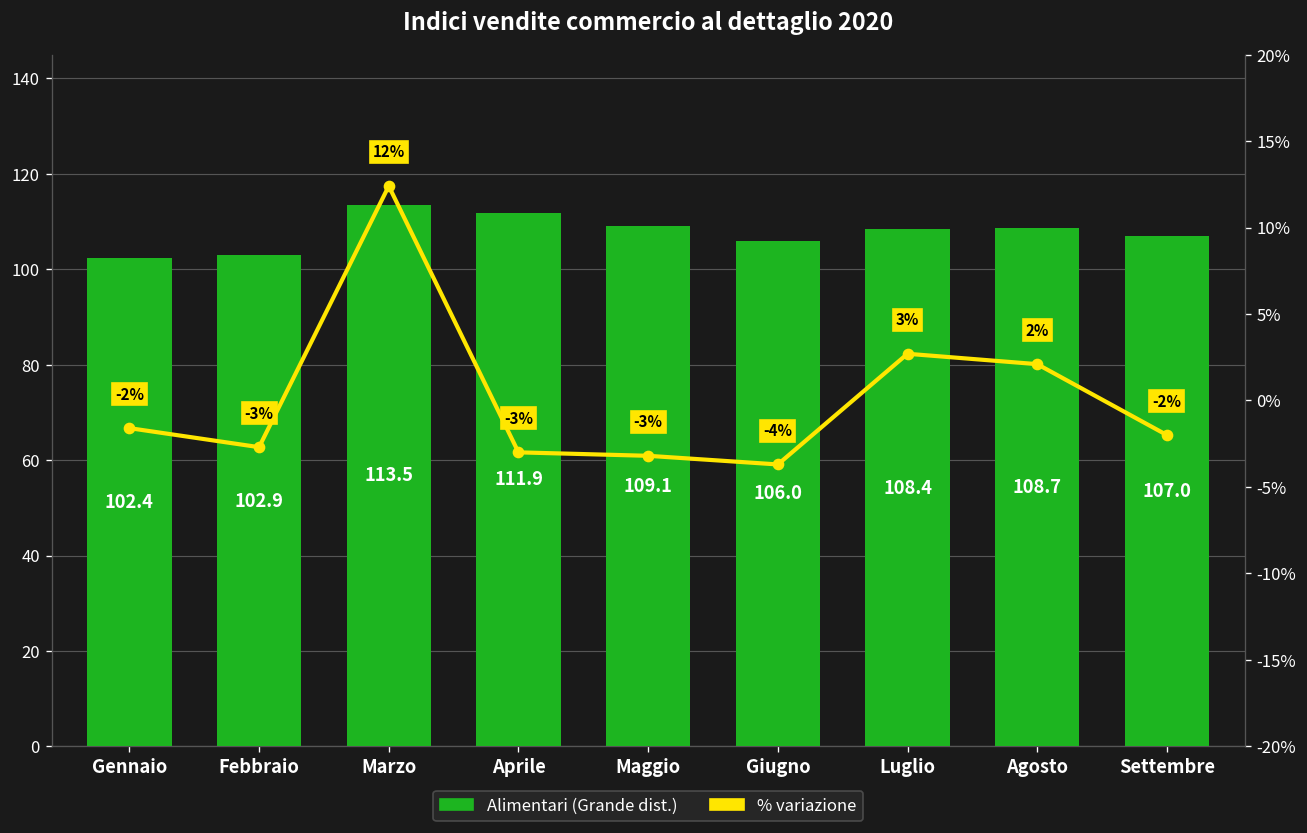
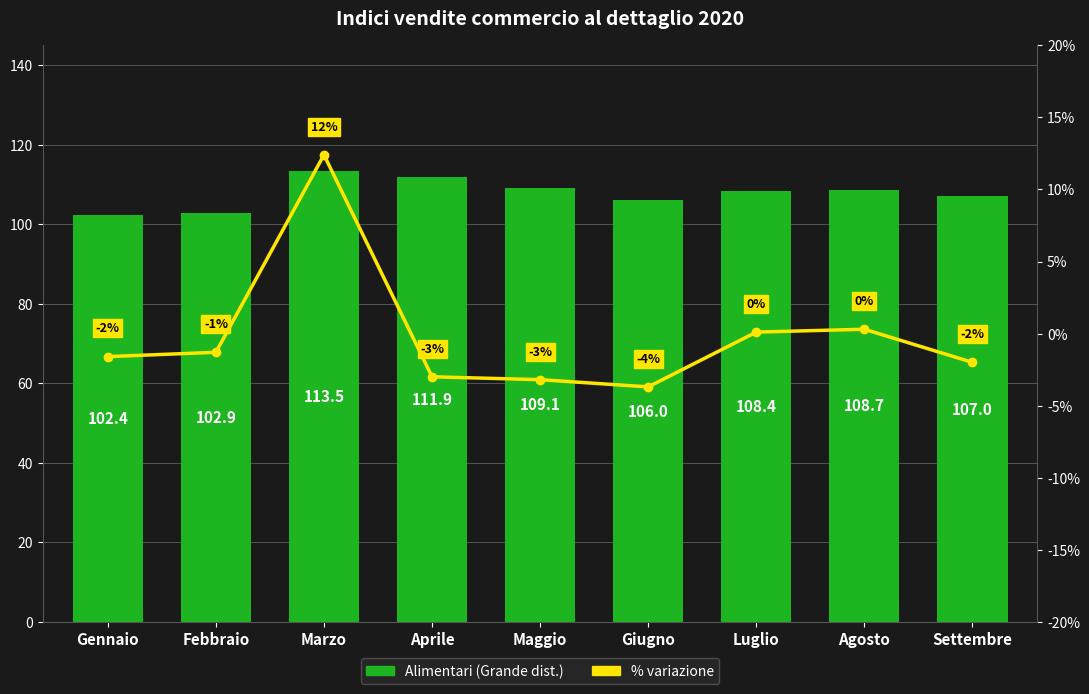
  {
    "Alimentari (Grande dist.)": {
      "Gennaio": "102.4",
      "Febbraio": "102.9",
      "Marzo": "113.5",
      "Aprile": "111.9",
      "Maggio": "109.1",
      "Giugno": "106.0",
      "Luglio": "108.4",
      "Agosto": "108.7",
      "Settembre": "107.0"
    },
    "% variazione": {
-     "Febbraio": "-3%",
-     "Luglio": "3%",
-     "Agosto": "2%"
+     "Febbraio": "-1%",
+     "Luglio": "0%",
+     "Agosto": "0%"
    }
  }
